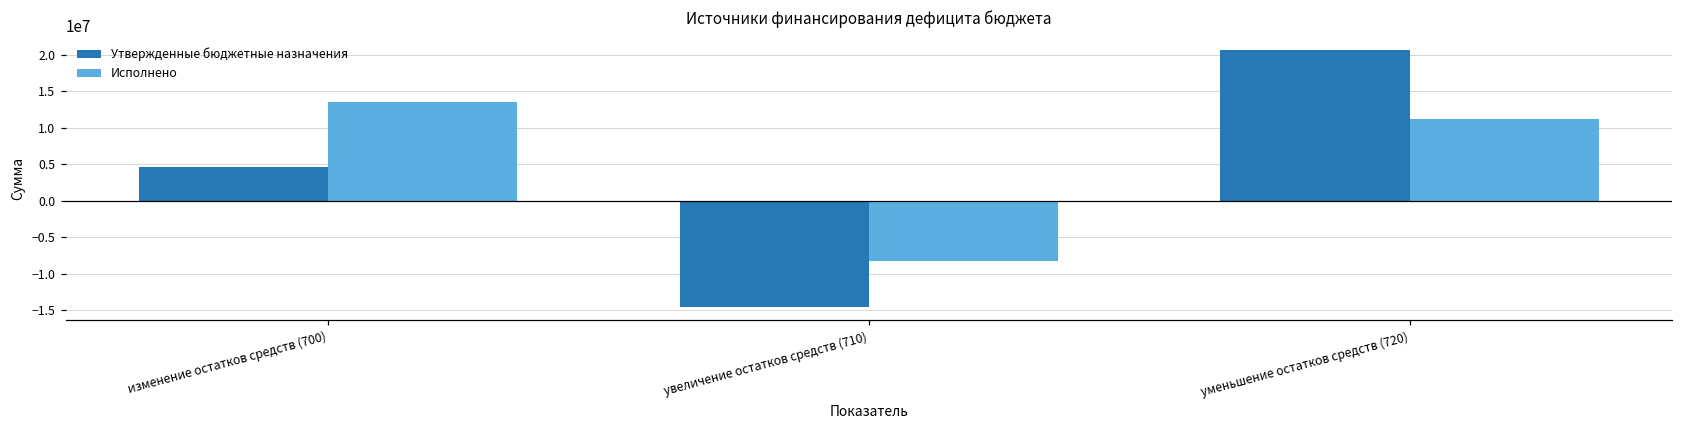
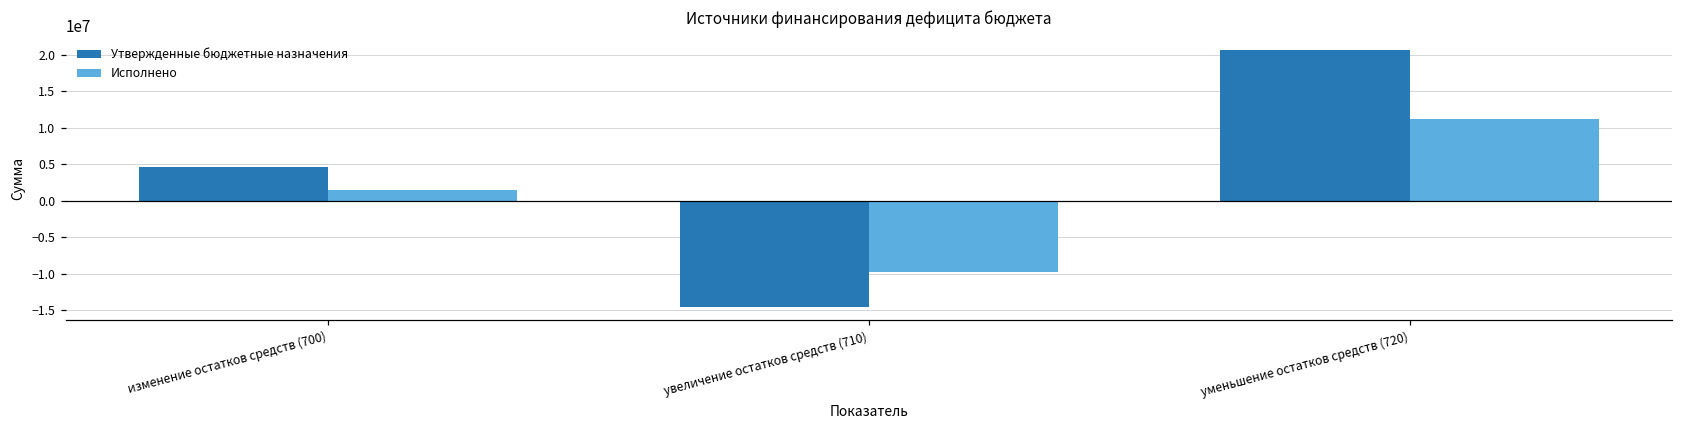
  {
    "Утвержденные бюджетные назначения": {
      "изменение остатков средств (700)": 5000000,
      "увеличение остатков средств (710)": -15000000,
      "уменьшение остатков средств (720)": 21000000
    },
    "Исполнено": {
-     "изменение остатков средств (700)": 14000000,
-     "увеличение остатков средств (710)": -8000000,
+     "изменение остатков средств (700)": 1000000,
+     "увеличение остатков средств (710)": -10000000,
      "уменьшение остатков средств (720)": 11000000
    }
  }
